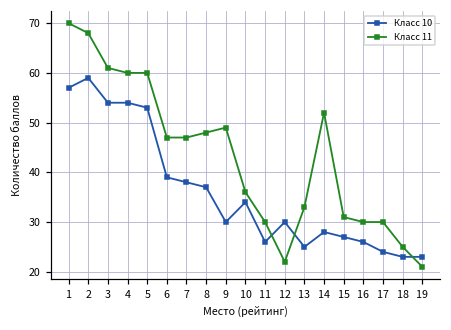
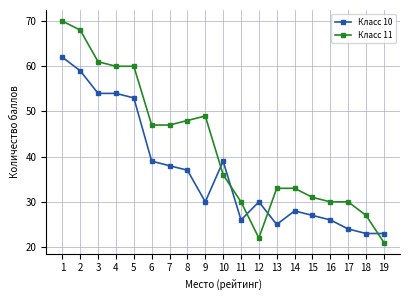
  {
    "Класс 10": {
-     "1": 57,
+     "1": 62,
      "2": 59,
      "3": 54,
      "4": 54,
      "5": 53,
      "6": 39,
      "7": 38,
      "8": 37,
      "9": 30,
-     "10": 34,
+     "10": 39,
      "11": 26,
      "12": 30,
      "13": 25,
      "14": 28,
      "15": 27,
      "16": 26,
      "17": 24,
      "18": 23,
      "19": 23
    },
    "Класс 11": {
      "1": 70,
      "2": 68,
      "3": 61,
      "4": 60,
      "5": 60,
      "6": 47,
      "7": 47,
      "8": 48,
      "9": 49,
      "10": 36,
      "11": 30,
      "12": 22,
      "13": 33,
-     "14": 52,
+     "14": 33,
      "15": 31,
      "16": 30,
      "17": 30,
-     "18": 25,
+     "18": 27,
      "19": 21
    }
  }
